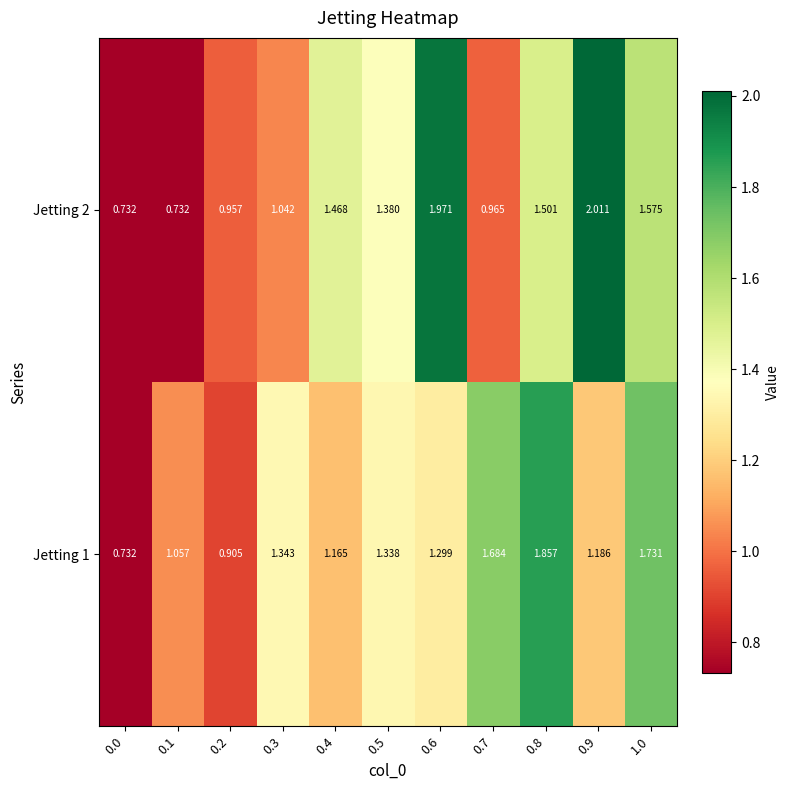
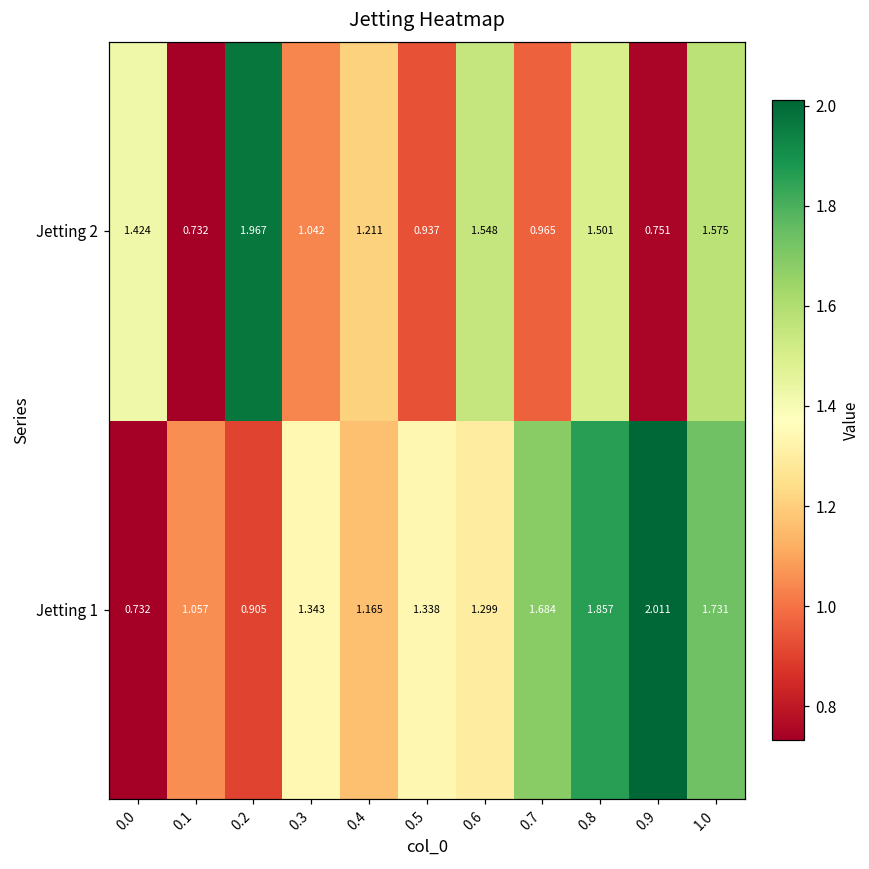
  {
    "Jetting 2": {
-     "0.0": 0.732,
+     "0.0": 1.424,
      "0.1": 0.732,
-     "0.2": 0.957,
+     "0.2": 1.967,
      "0.3": 1.042,
-     "0.4": 1.468,
-     "0.5": 1.380,
-     "0.6": 1.971,
+     "0.4": 1.211,
+     "0.5": 0.937,
+     "0.6": 1.548,
      "0.7": 0.965,
      "0.8": 1.501,
-     "0.9": 2.011,
+     "0.9": 0.751,
      "1.0": 1.575
    },
    "Jetting 1": {
      "0.0": 0.732,
      "0.1": 1.057,
      "0.2": 0.905,
      "0.3": 1.343,
      "0.4": 1.165,
      "0.5": 1.338,
      "0.6": 1.299,
      "0.7": 1.684,
      "0.8": 1.857,
-     "0.9": 1.186,
+     "0.9": 2.011,
      "1.0": 1.731
    }
  }
